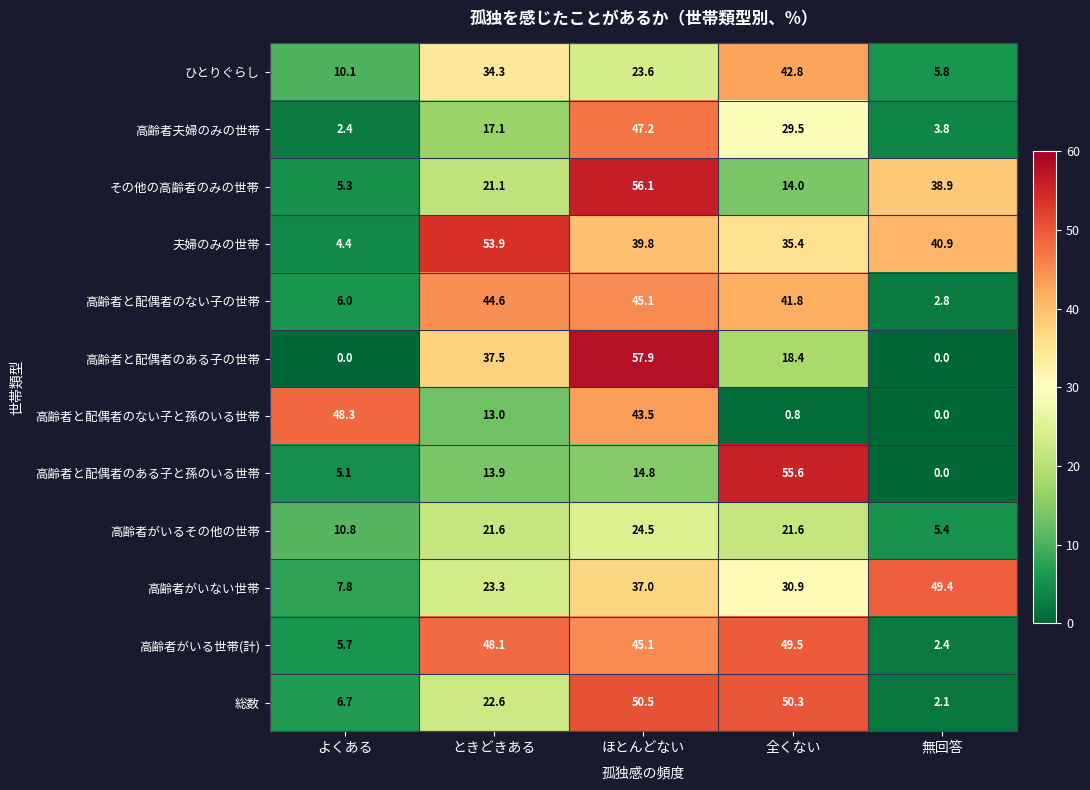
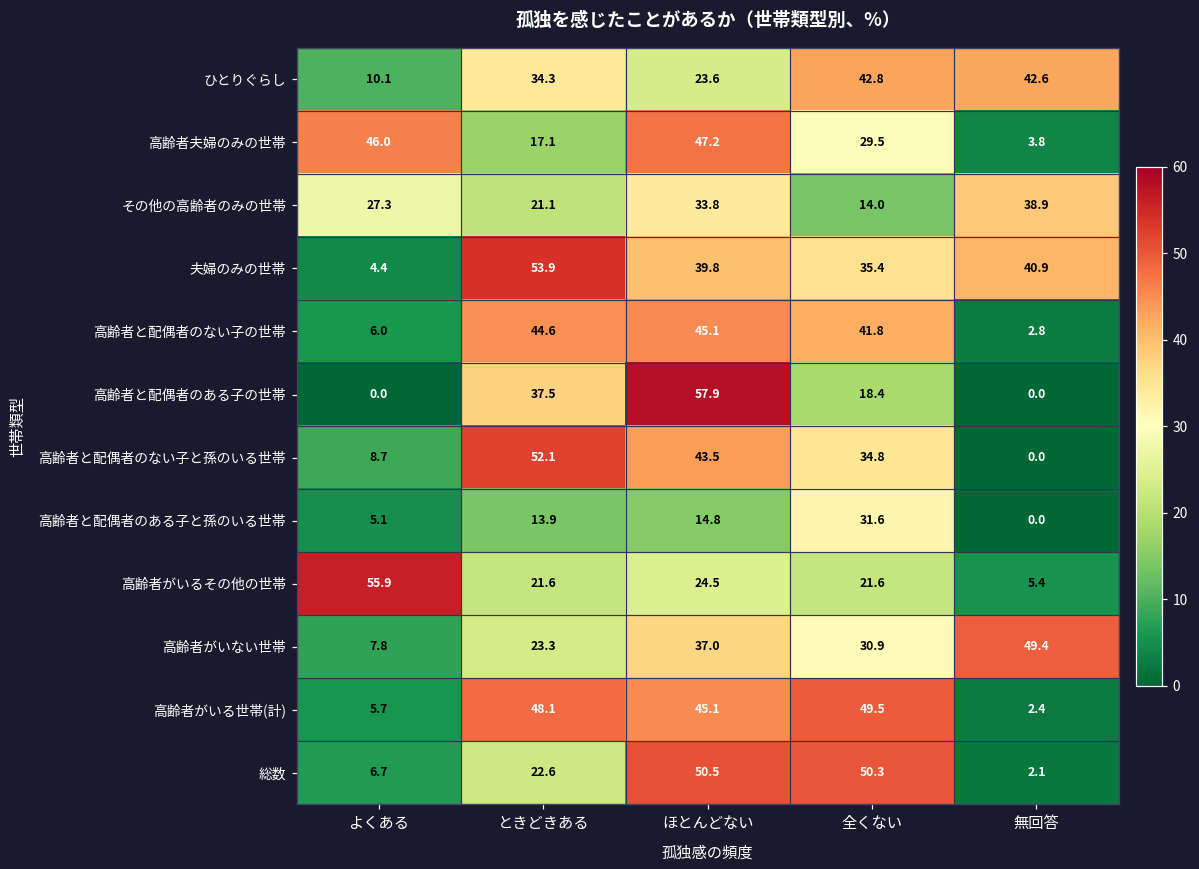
  {
    "ひとりぐらし": {
      "よくある": 10.1,
      "ときどきある": 34.3,
      "ほとんどない": 23.6,
      "全くない": 42.8,
-     "無回答": 5.8
+     "無回答": 42.6
    },
    "高齢者夫婦のみの世帯": {
-     "よくある": 2.4,
+     "よくある": 46.0,
      "ときどきある": 17.1,
      "ほとんどない": 47.2,
      "全くない": 29.5,
      "無回答": 3.8
    },
    "その他の高齢者のみの世帯": {
-     "よくある": 5.3,
+     "よくある": 27.3,
      "ときどきある": 21.1,
-     "ほとんどない": 56.1,
+     "ほとんどない": 33.8,
      "全くない": 14.0,
      "無回答": 38.9
    },
    "夫婦のみの世帯": {
      "よくある": 4.4,
      "ときどきある": 53.9,
      "ほとんどない": 39.8,
      "全くない": 35.4,
      "無回答": 40.9
    },
    "高齢者と配偶者のない子の世帯": {
      "よくある": 6.0,
      "ときどきある": 44.6,
      "ほとんどない": 45.1,
      "全くない": 41.8,
      "無回答": 2.8
    },
    "高齢者と配偶者のある子の世帯": {
      "よくある": 0.0,
      "ときどきある": 37.5,
      "ほとんどない": 57.9,
      "全くない": 18.4,
      "無回答": 0.0
    },
    "高齢者と配偶者のない子と孫のいる世帯": {
-     "よくある": 48.3,
-     "ときどきある": 13.0,
+     "よくある": 8.7,
+     "ときどきある": 52.1,
      "ほとんどない": 43.5,
-     "全くない": 0.8,
+     "全くない": 34.8,
      "無回答": 0.0
    },
    "高齢者と配偶者のある子と孫のいる世帯": {
      "よくある": 5.1,
      "ときどきある": 13.9,
      "ほとんどない": 14.8,
-     "全くない": 55.6,
+     "全くない": 31.6,
      "無回答": 0.0
    },
    "高齢者がいるその他の世帯": {
-     "よくある": 10.8,
+     "よくある": 55.9,
      "ときどきある": 21.6,
      "ほとんどない": 24.5,
      "全くない": 21.6,
      "無回答": 5.4
    },
    "高齢者がいない世帯": {
      "よくある": 7.8,
      "ときどきある": 23.3,
      "ほとんどない": 37.0,
      "全くない": 30.9,
      "無回答": 49.4
    },
    "高齢者がいる世帯(計)": {
      "よくある": 5.7,
      "ときどきある": 48.1,
      "ほとんどない": 45.1,
      "全くない": 49.5,
      "無回答": 2.4
    },
    "総数": {
      "よくある": 6.7,
      "ときどきある": 22.6,
      "ほとんどない": 50.5,
      "全くない": 50.3,
      "無回答": 2.1
    }
  }
